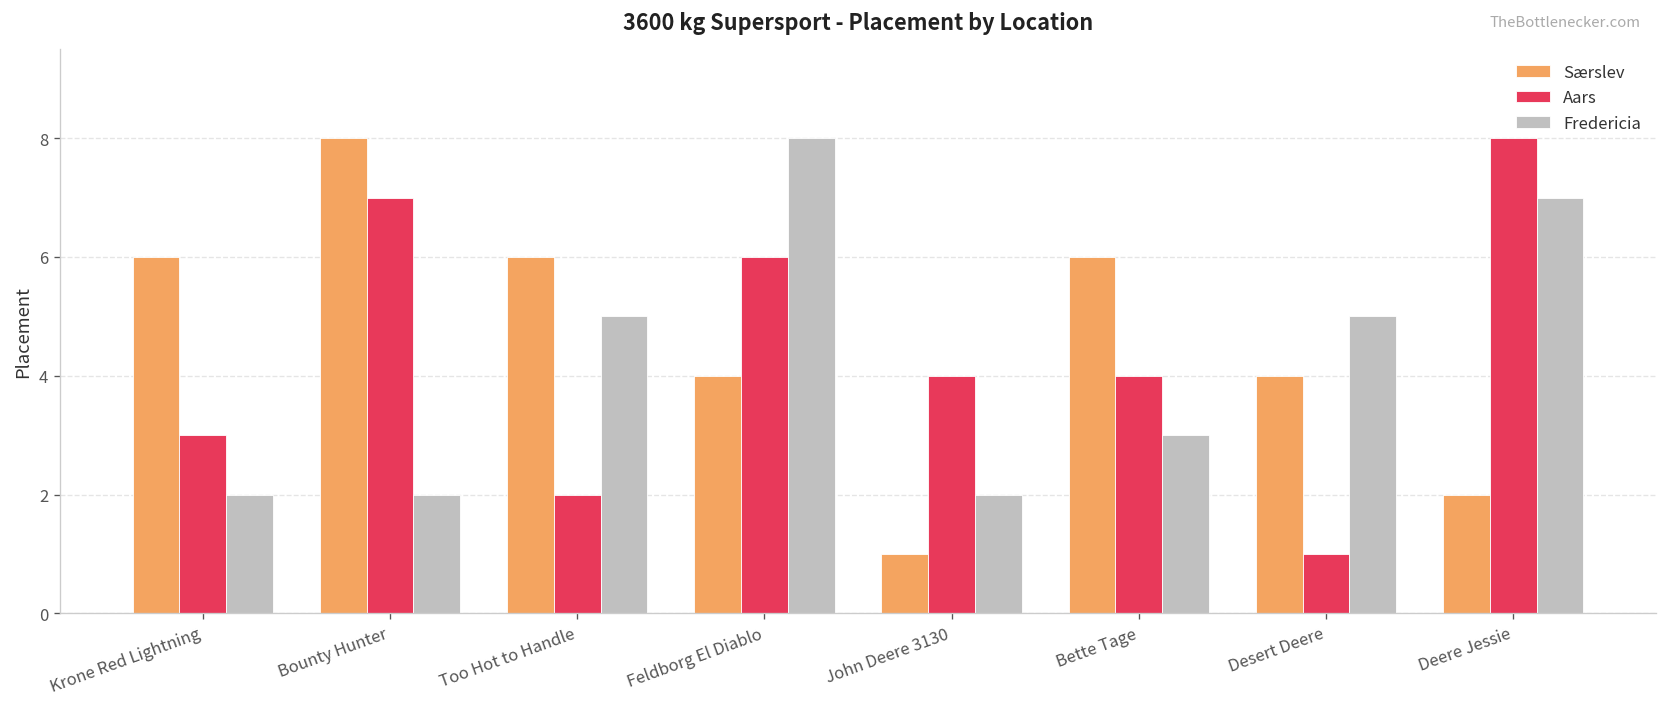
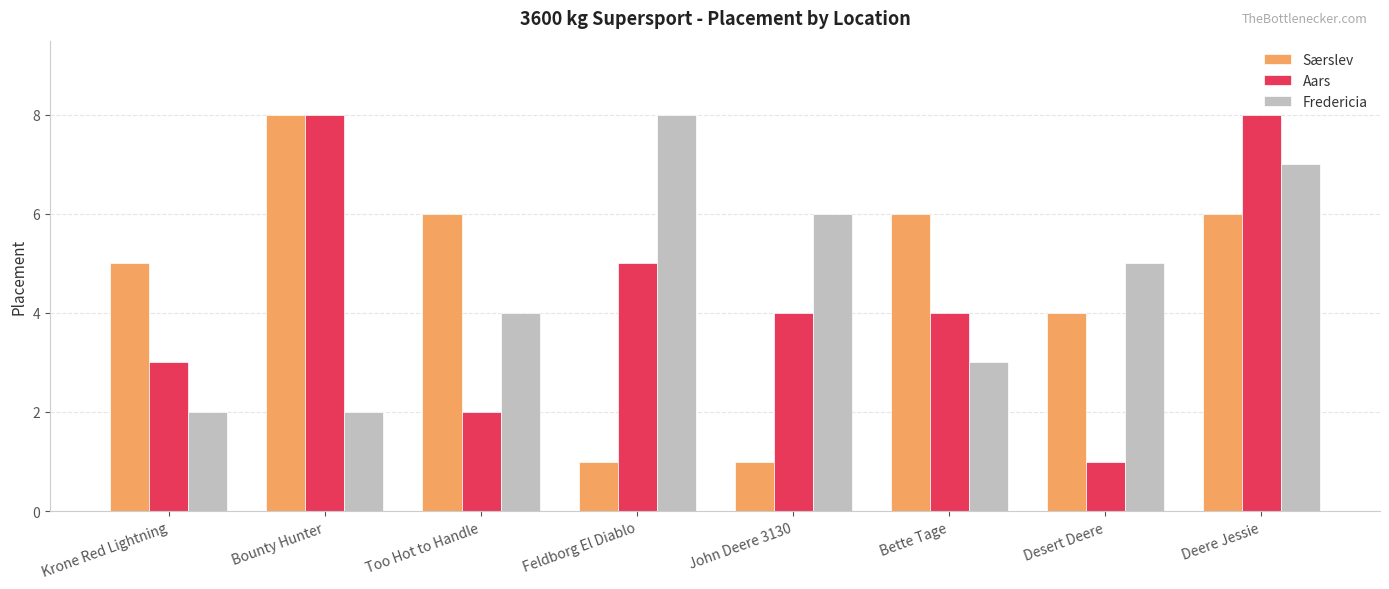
  {
    "Særslev": {
-     "Krone Red Lightning": 6,
+     "Krone Red Lightning": 5,
      "Bounty Hunter": 8,
      "Too Hot to Handle": 6,
-     "Feldborg El Diablo": 4,
+     "Feldborg El Diablo": 1,
      "John Deere 3130": 1,
      "Bette Tage": 6,
      "Desert Deere": 4,
-     "Deere Jessie": 2
+     "Deere Jessie": 6
    },
    "Aars": {
      "Krone Red Lightning": 3,
-     "Bounty Hunter": 7,
+     "Bounty Hunter": 8,
      "Too Hot to Handle": 2,
-     "Feldborg El Diablo": 6,
+     "Feldborg El Diablo": 5,
      "John Deere 3130": 4,
      "Bette Tage": 4,
      "Desert Deere": 1,
      "Deere Jessie": 8
    },
    "Fredericia": {
      "Krone Red Lightning": 2,
      "Bounty Hunter": 2,
-     "Too Hot to Handle": 5,
+     "Too Hot to Handle": 4,
      "Feldborg El Diablo": 8,
-     "John Deere 3130": 2,
+     "John Deere 3130": 6,
      "Bette Tage": 3,
      "Desert Deere": 5,
      "Deere Jessie": 7
    }
  }
